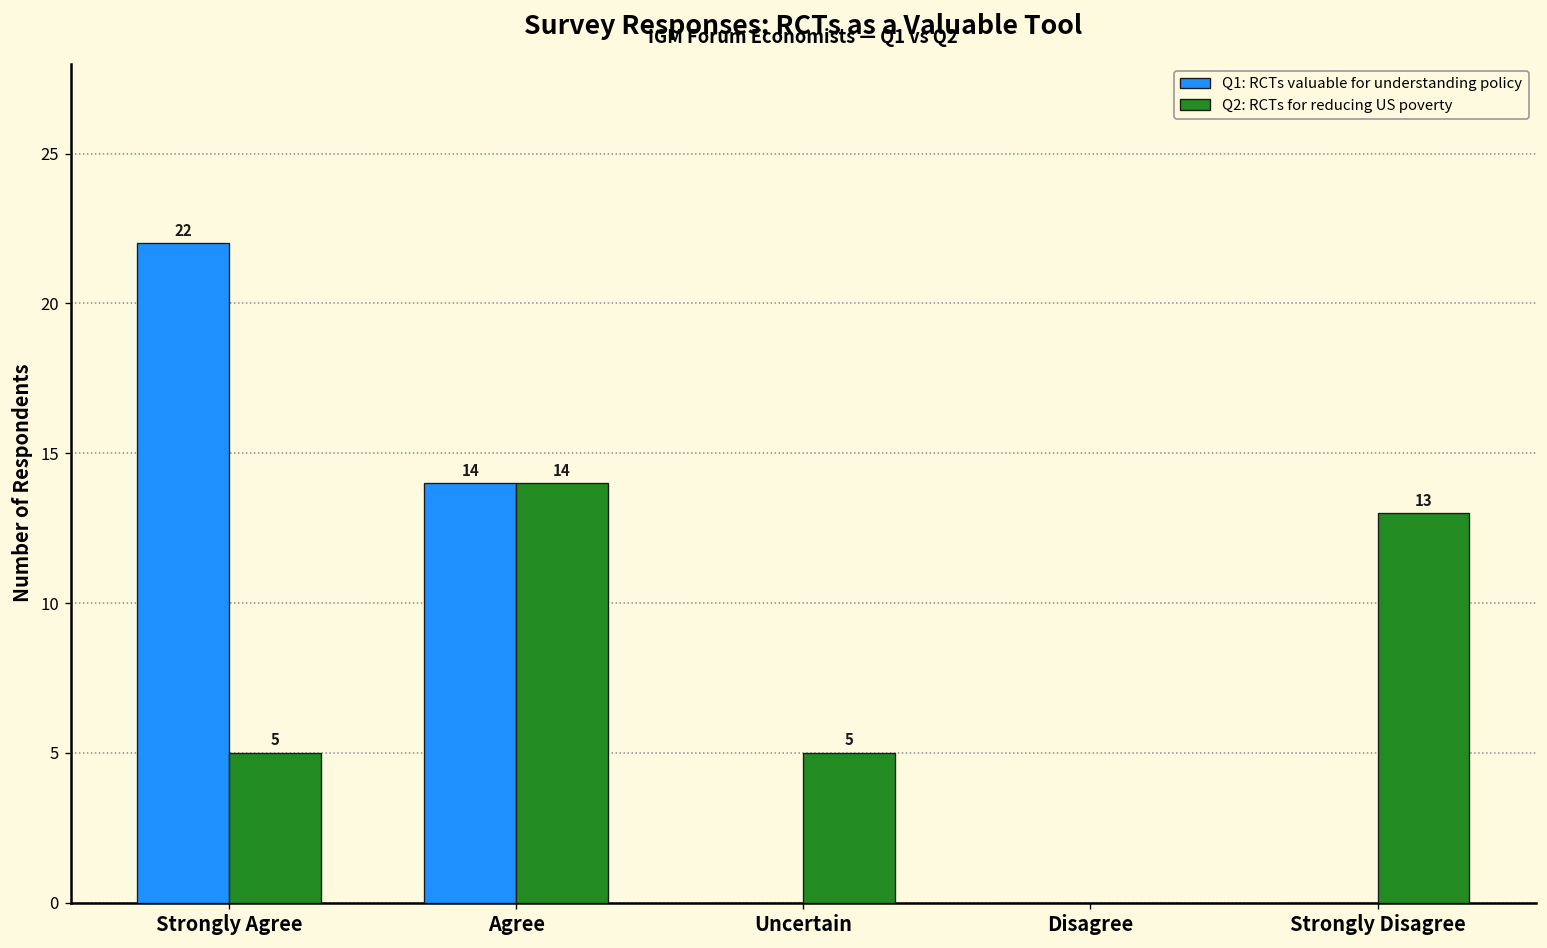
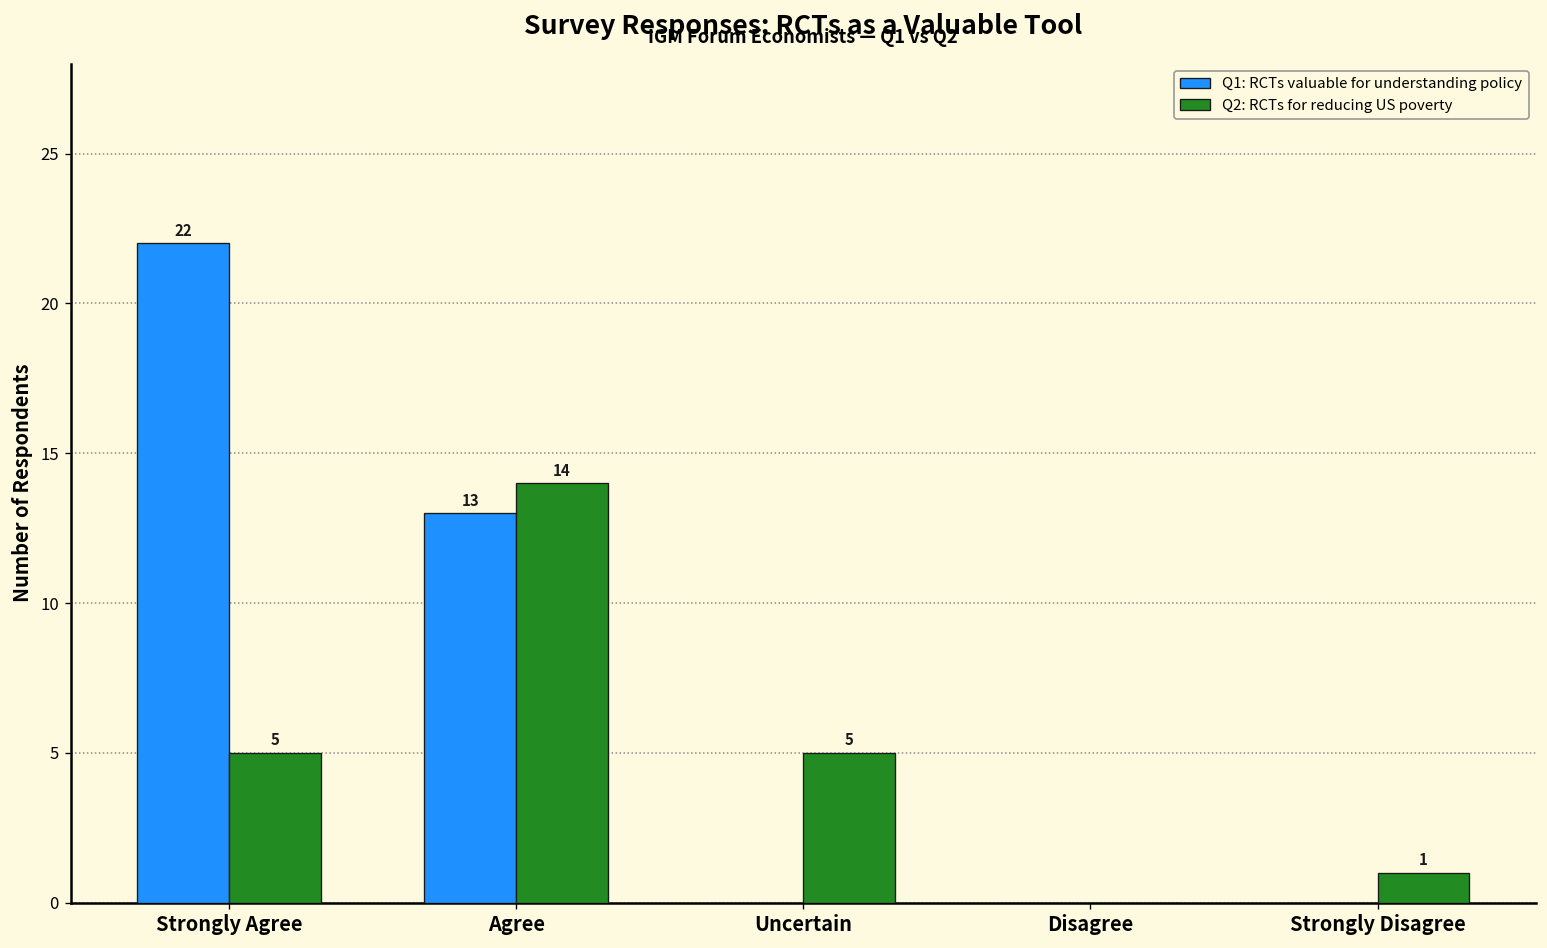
  {
    "Q1: RCTs valuable for understanding policy": {
      "Strongly Agree": 22,
-     "Agree": 14
+     "Agree": 13
    },
    "Q2: RCTs for reducing US poverty": {
      "Strongly Agree": 5,
      "Agree": 14,
      "Uncertain": 5,
-     "Strongly Disagree": 13
+     "Strongly Disagree": 1
    }
  }
